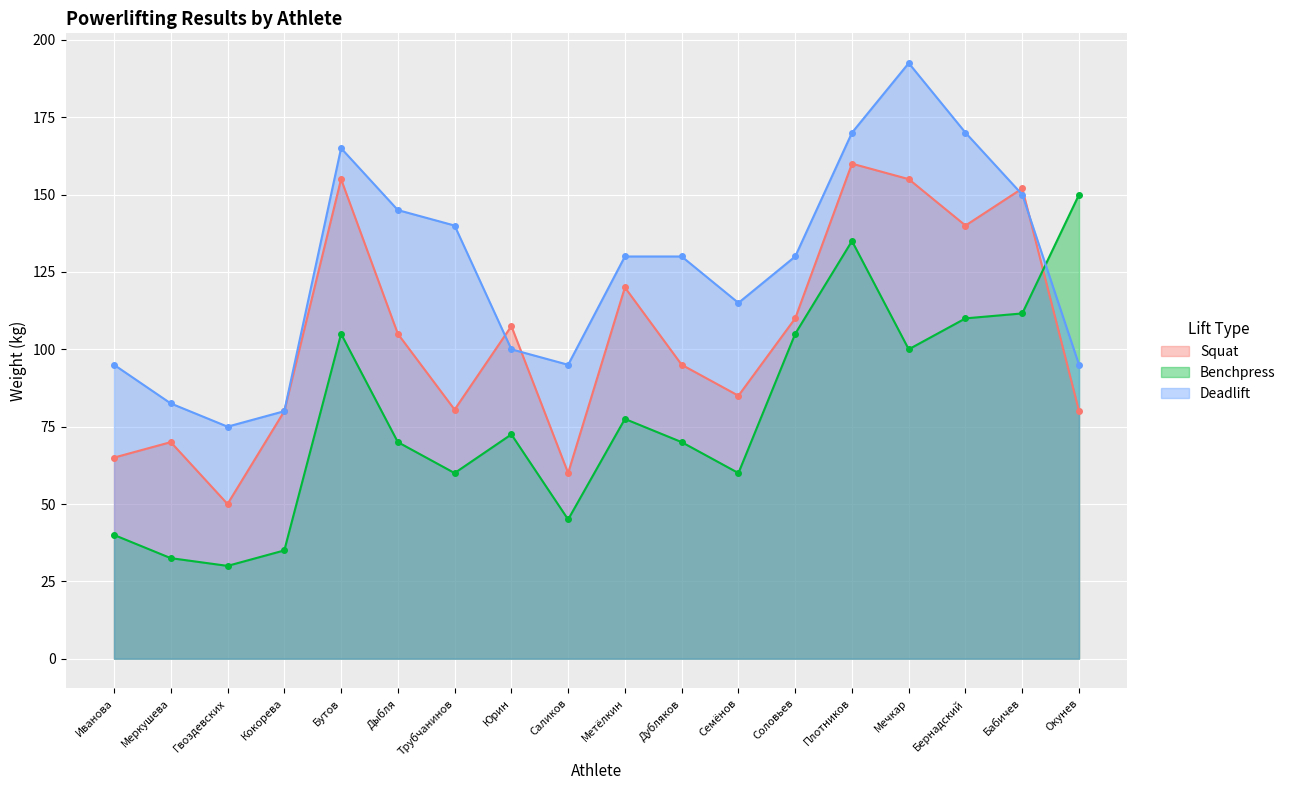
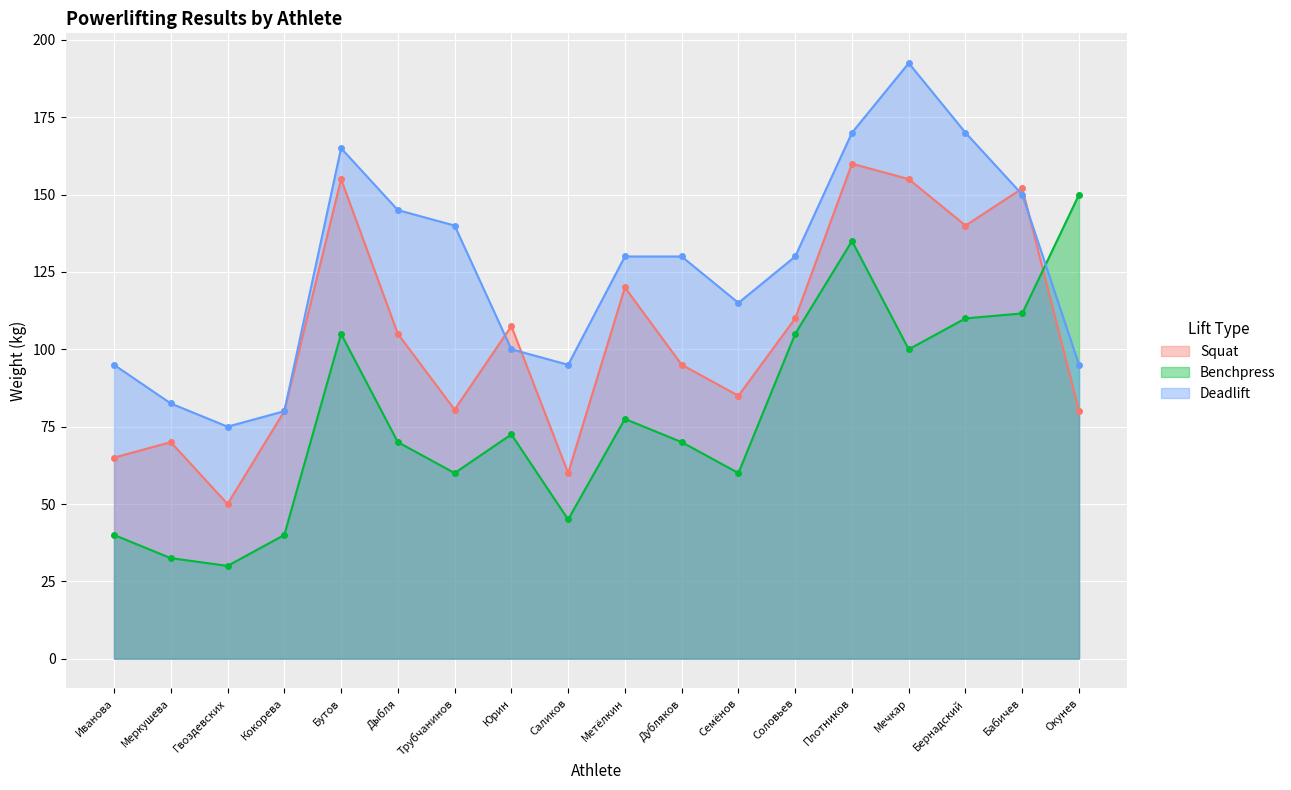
  {
    "Squat": {
      "Иванова": 65,
      "Меркушева": 70,
      "Гвоздевских": 50,
      "Бутов": 155,
      "Дыбля": 105,
      "Трубчанинов": 81,
      "Юрин": 108,
      "Саликов": 60,
      "Метёлкин": 120,
      "Дубляков": 95,
      "Семёнов": 85,
      "Соловьев": 110,
      "Плотников": 160,
      "Мечкар": 155,
      "Бернадский": 140,
      "Бабичев": 152,
      "Окунев": 80
    },
    "Benchpress": {
      "Иванова": 40,
      "Меркушева": 33,
      "Гвоздевских": 30,
-     "Кокорева": 35,
+     "Кокорева": 40,
      "Бутов": 105,
      "Дыбля": 70,
      "Трубчанинов": 60,
      "Юрин": 73,
      "Саликов": 45,
      "Метёлкин": 78,
      "Дубляков": 70,
      "Семёнов": 60,
      "Соловьев": 105,
      "Плотников": 135,
      "Мечкар": 100,
      "Бернадский": 110,
      "Бабичев": 112,
      "Окунев": 150
    },
    "Deadlift": {
      "Иванова": 95,
      "Меркушева": 83,
      "Гвоздевских": 75,
      "Бутов": 165,
      "Дыбля": 145,
      "Трубчанинов": 140,
      "Юрин": 100,
      "Саликов": 95,
      "Метёлкин": 130,
      "Дубляков": 130,
      "Семёнов": 115,
      "Соловьев": 130,
      "Плотников": 170,
      "Мечкар": 193,
      "Бернадский": 170,
      "Бабичев": 150,
      "Окунев": 95
    }
  }
